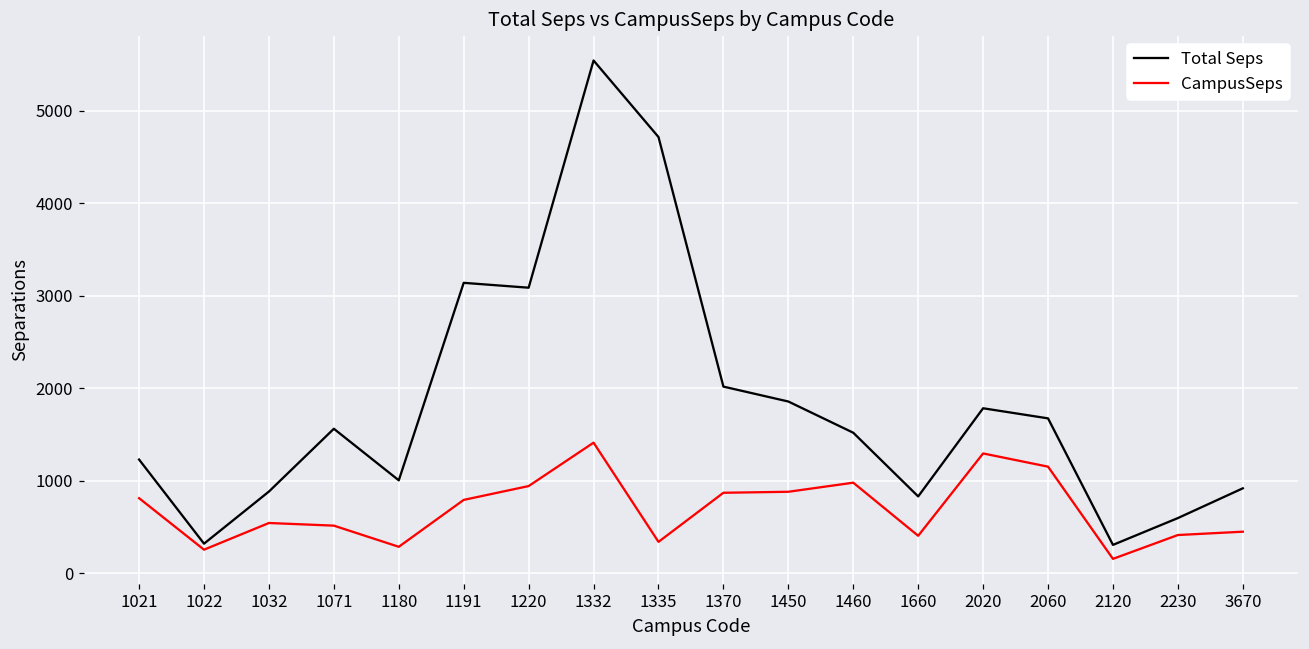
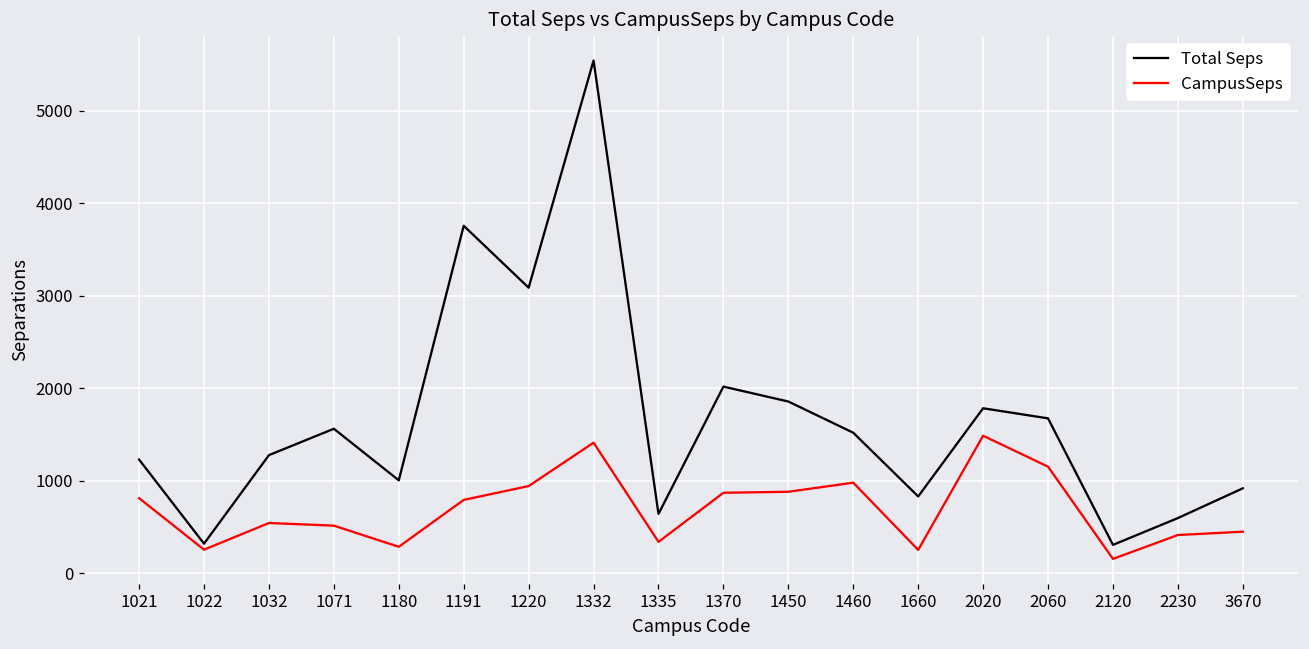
  {
    "Total Seps": {
      "1021": 1200,
      "1022": 300,
-     "1032": 900,
+     "1032": 1300,
      "1071": 1600,
      "1180": 1000,
-     "1191": 3100,
+     "1191": 3800,
      "1220": 3100,
      "1332": 5500,
-     "1335": 4700,
+     "1335": 600,
      "1370": 2000,
      "1450": 1900,
      "1460": 1500,
      "1660": 800,
      "2020": 1800,
      "2060": 1700,
      "2120": 300,
      "2230": 600,
      "3670": 900
    },
    "CampusSeps": {
      "1021": 800,
      "1022": 300,
      "1032": 500,
      "1071": 500,
      "1180": 300,
      "1191": 800,
      "1220": 900,
      "1332": 1400,
      "1335": 300,
      "1370": 900,
      "1450": 900,
      "1460": 1000,
-     "1660": 400,
-     "2020": 1300,
+     "1660": 300,
+     "2020": 1500,
      "2060": 1200,
      "2120": 200,
      "2230": 400,
      "3670": 400
    }
  }
